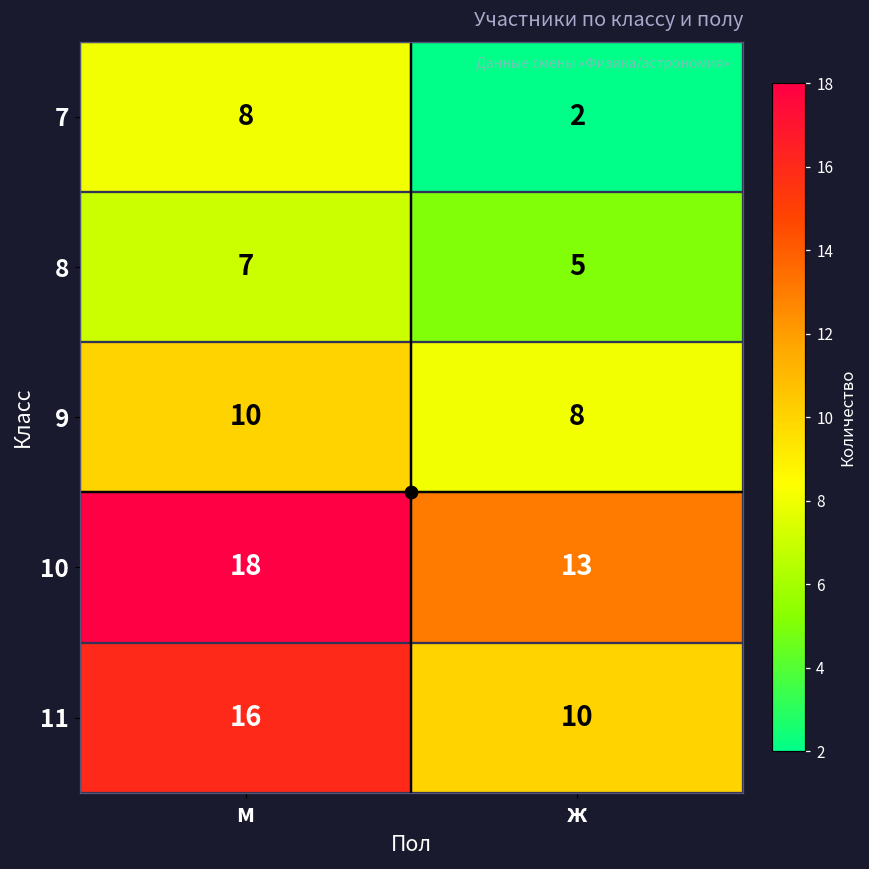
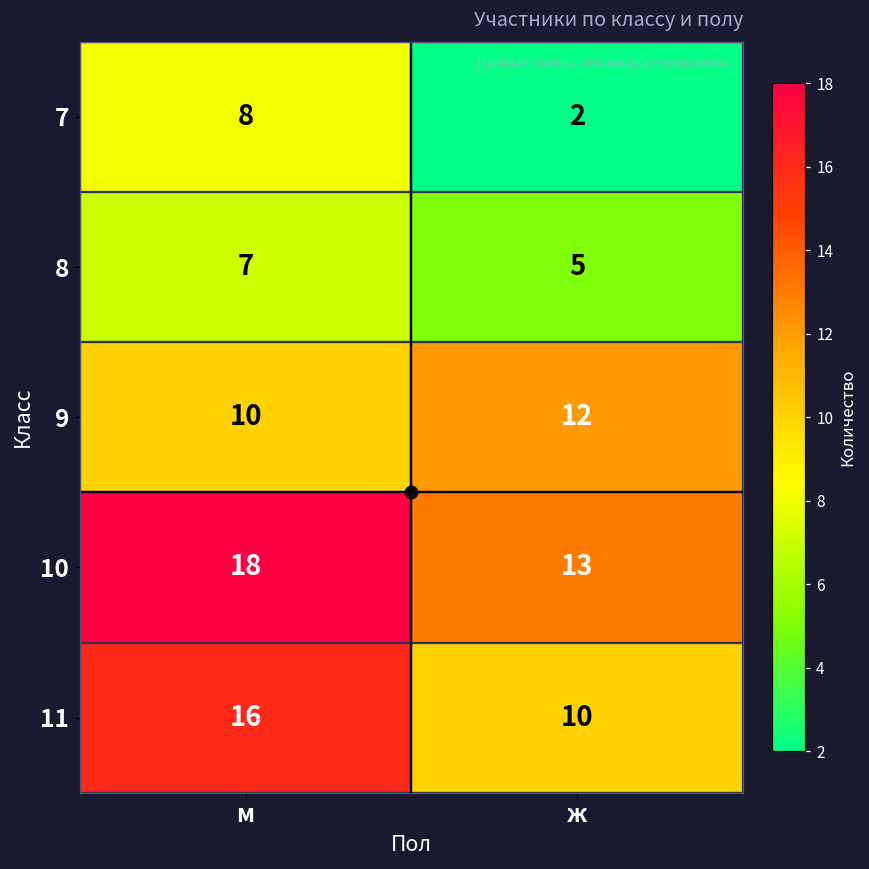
  {
    "7": {
      "м": 8
    },
    "8": {
      "м": 7,
      "ж": 5
    },
    "9": {
      "м": 10,
-     "ж": 8
+     "ж": 12
    },
    "10": {
      "м": 18,
      "ж": 13
    },
    "11": {
      "м": 16,
      "ж": 10
    }
  }
